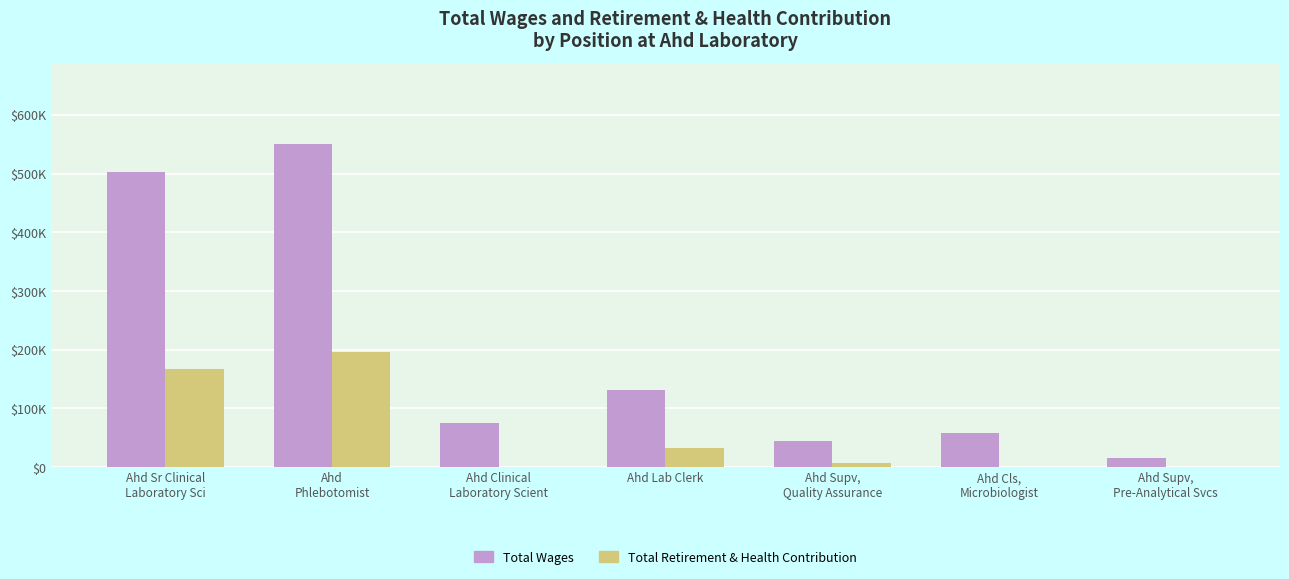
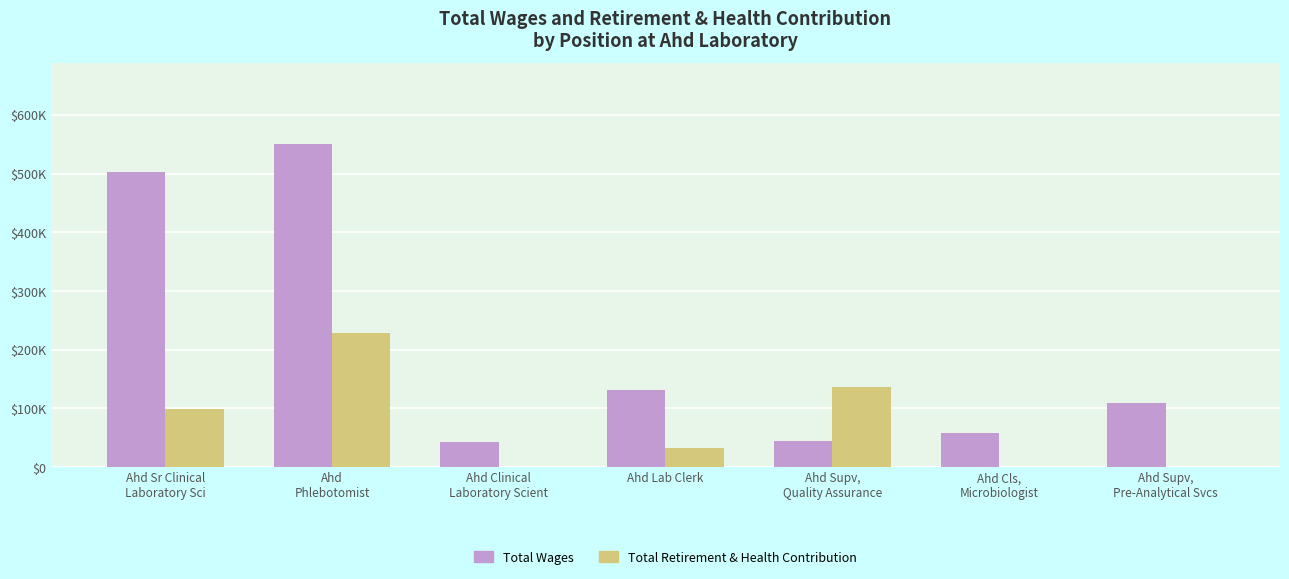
  {
    "Total Wages": {
      "Ahd Sr Clinical Laboratory Sci": "$500000",
      "Ahd Phlebotomist": "$550000",
-     "Ahd Clinical Laboratory Scient": "$80000",
+     "Ahd Clinical Laboratory Scient": "$40000",
      "Ahd Lab Clerk": "$130000",
      "Ahd Supv, Quality Assurance": "$40000",
      "Ahd Cls, Microbiologist": "$60000",
-     "Ahd Supv, Pre-Analytical Svcs": "$20000"
+     "Ahd Supv, Pre-Analytical Svcs": "$110000"
    },
    "Total Retirement & Health Contribution": {
-     "Ahd Sr Clinical Laboratory Sci": "$170000",
-     "Ahd Phlebotomist": "$200000",
+     "Ahd Sr Clinical Laboratory Sci": "$100000",
+     "Ahd Phlebotomist": "$230000",
      "Ahd Clinical Laboratory Scient": "$0",
      "Ahd Lab Clerk": "$30000",
-     "Ahd Supv, Quality Assurance": "$10000",
+     "Ahd Supv, Quality Assurance": "$140000",
      "Ahd Cls, Microbiologist": "$0",
      "Ahd Supv, Pre-Analytical Svcs": "$0"
    }
  }
